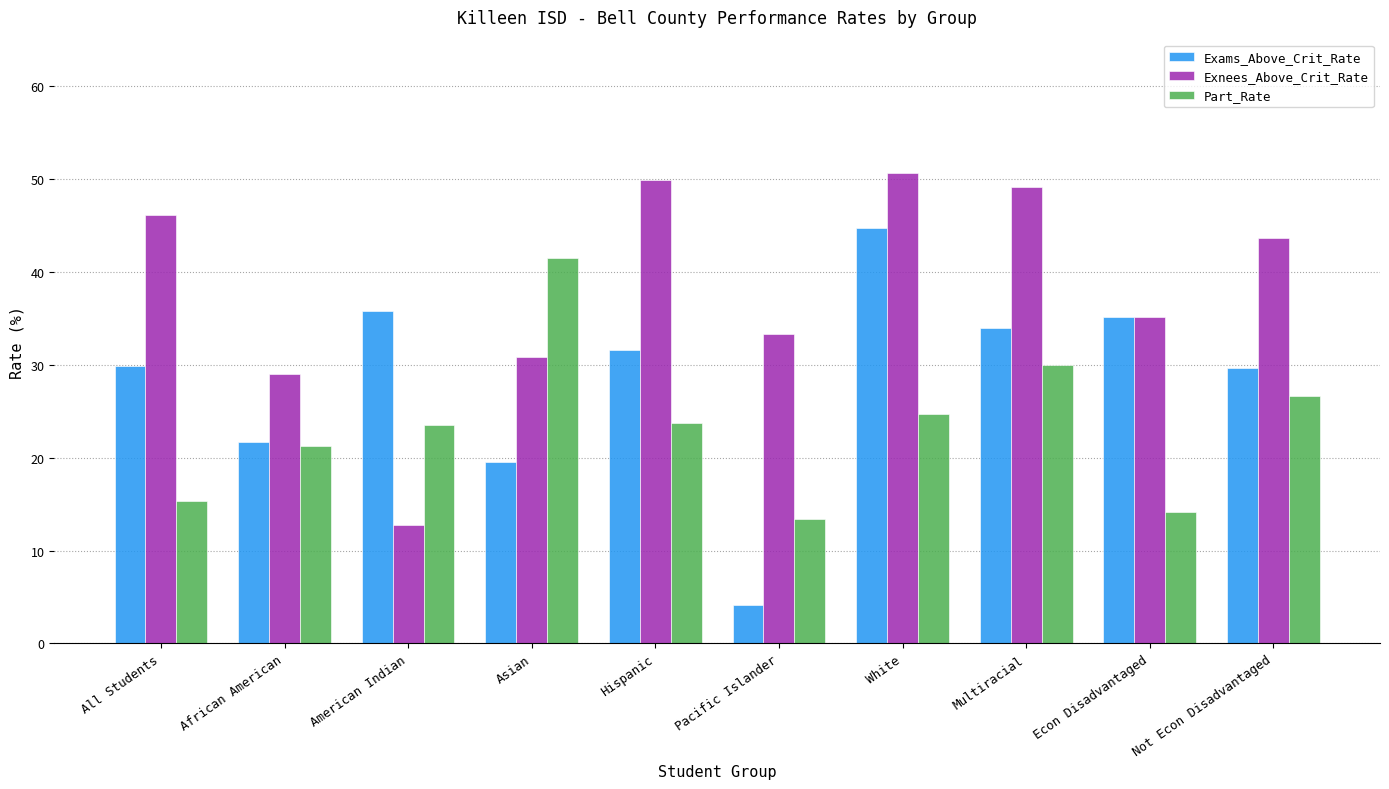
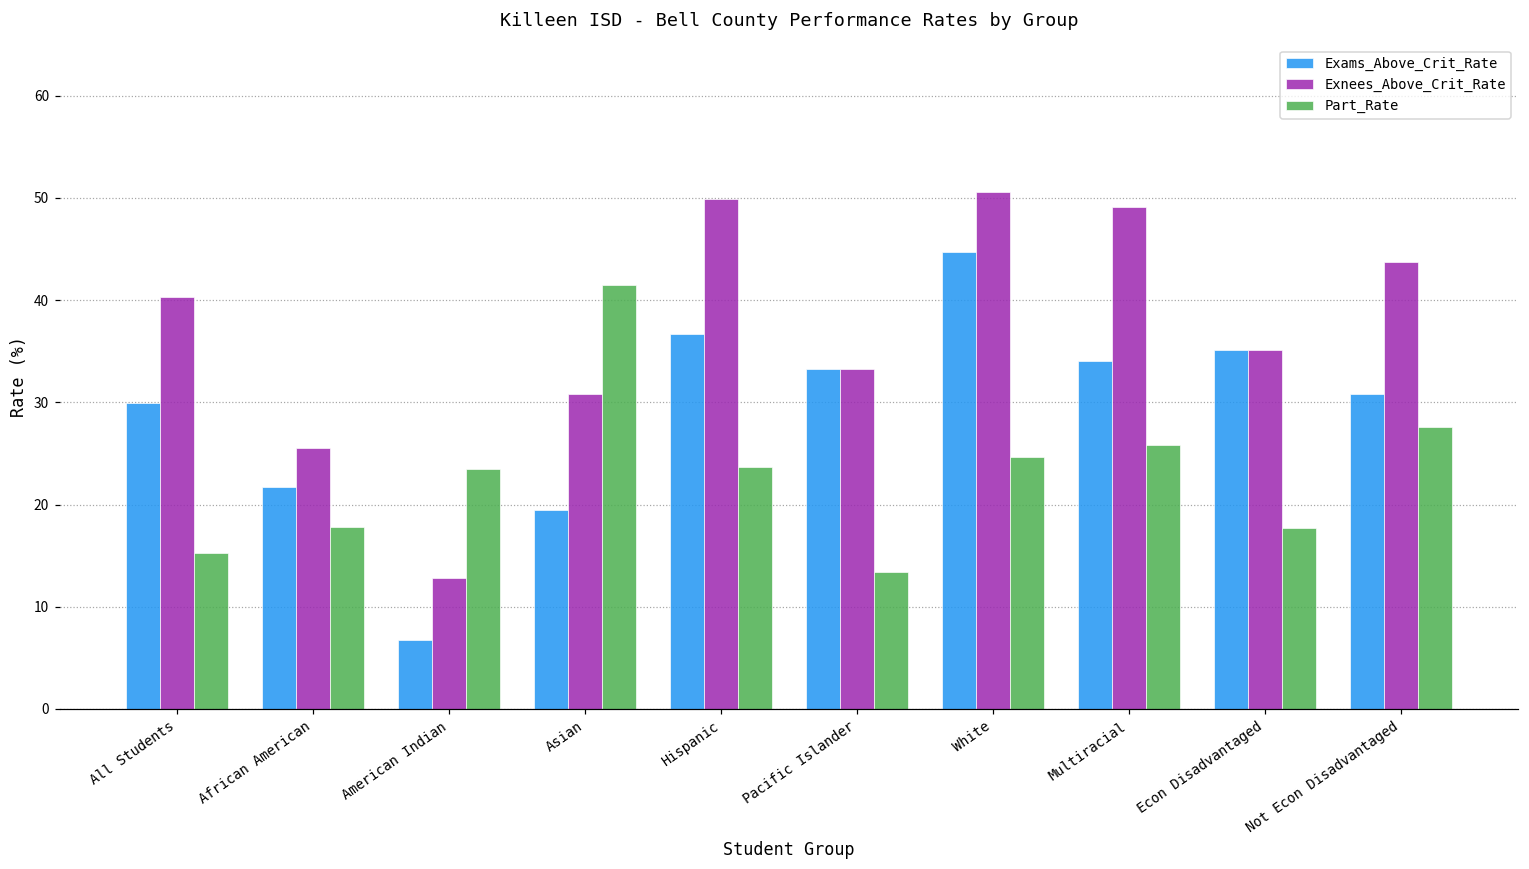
  {
    "Exams_Above_Crit_Rate": {
      "All Students": 30,
      "African American": 22,
-     "American Indian": 36,
+     "American Indian": 7,
      "Asian": 20,
-     "Hispanic": 32,
-     "Pacific Islander": 4,
+     "Hispanic": 37,
+     "Pacific Islander": 33,
      "White": 45,
      "Multiracial": 34,
      "Econ Disadvantaged": 35,
-     "Not Econ Disadvantaged": 30
+     "Not Econ Disadvantaged": 31
    },
    "Exnees_Above_Crit_Rate": {
-     "All Students": 46,
-     "African American": 29,
+     "All Students": 40,
+     "African American": 26,
      "American Indian": 13,
      "Asian": 31,
      "Hispanic": 50,
      "Pacific Islander": 33,
      "White": 51,
      "Multiracial": 49,
      "Econ Disadvantaged": 35,
      "Not Econ Disadvantaged": 44
    },
    "Part_Rate": {
      "All Students": 15,
-     "African American": 21,
+     "African American": 18,
      "American Indian": 24,
      "Asian": 42,
      "Hispanic": 24,
      "Pacific Islander": 13,
      "White": 25,
-     "Multiracial": 30,
-     "Econ Disadvantaged": 14,
-     "Not Econ Disadvantaged": 27
+     "Multiracial": 26,
+     "Econ Disadvantaged": 18,
+     "Not Econ Disadvantaged": 28
    }
  }
